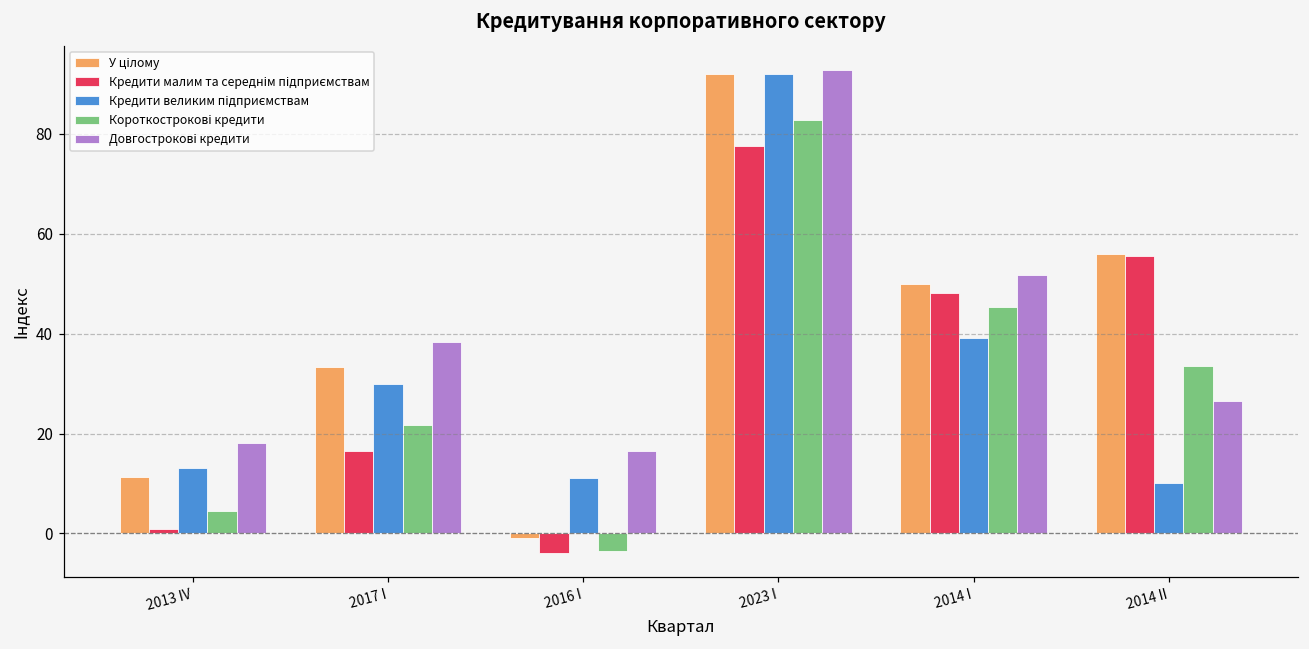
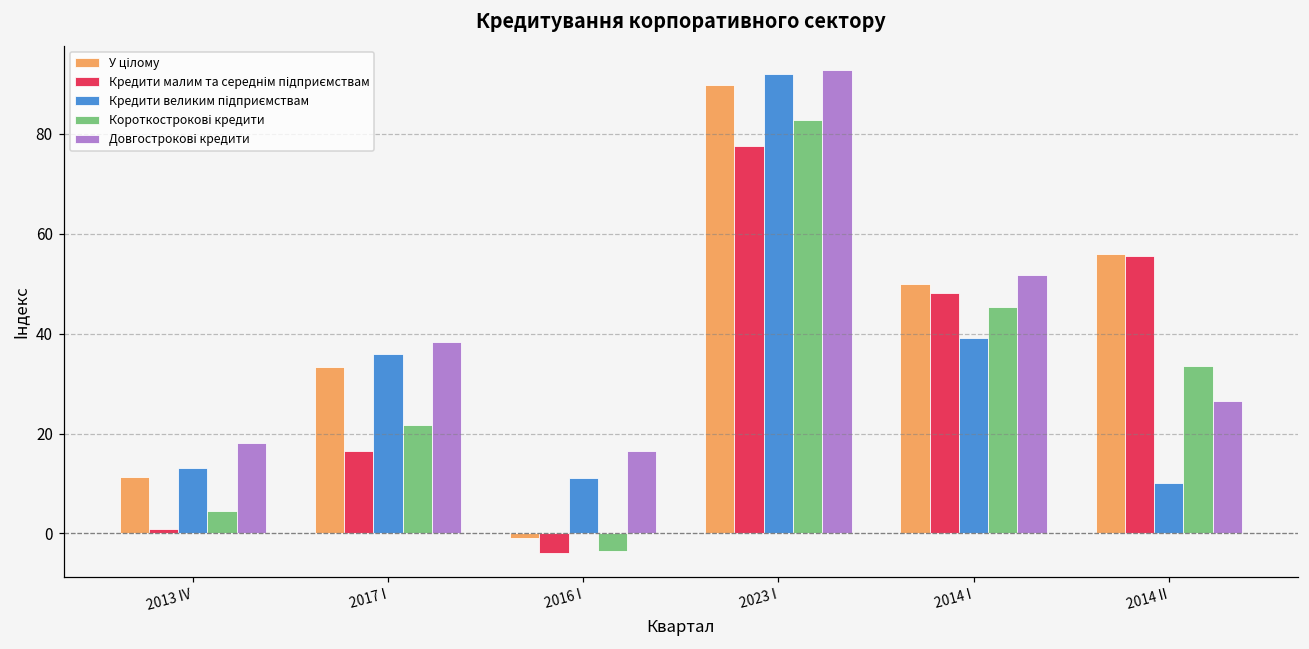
  {
    "У цілому": {
      "2013 IV": 11,
      "2017 I": 33,
      "2016 I": -1,
-     "2023 I": 92,
+     "2023 I": 90,
      "2014 I": 50,
      "2014 II": 56
    },
    "Кредити малим та середнім підприємствам": {
      "2013 IV": 1,
      "2017 I": 17,
      "2016 I": -4,
      "2023 I": 78,
      "2014 I": 48,
      "2014 II": 56
    },
    "Кредити великим підприємствам": {
      "2013 IV": 13,
-     "2017 I": 30,
+     "2017 I": 36,
      "2016 I": 11,
      "2023 I": 92,
      "2014 I": 39,
      "2014 II": 10
    },
    "Короткострокові кредити": {
      "2013 IV": 5,
      "2017 I": 22,
      "2016 I": -4,
      "2023 I": 83,
      "2014 I": 45,
      "2014 II": 34
    },
    "Довгострокові кредити": {
      "2013 IV": 18,
      "2017 I": 38,
      "2016 I": 16,
      "2023 I": 93,
      "2014 I": 52,
      "2014 II": 26
    }
  }
